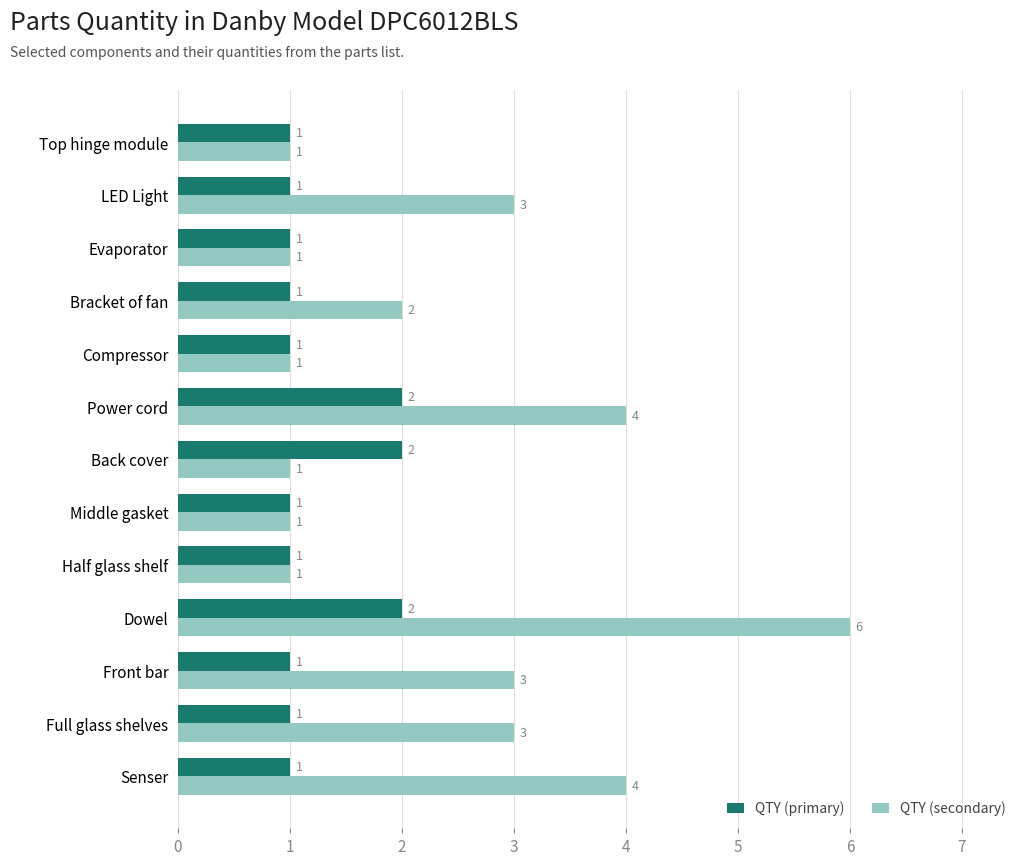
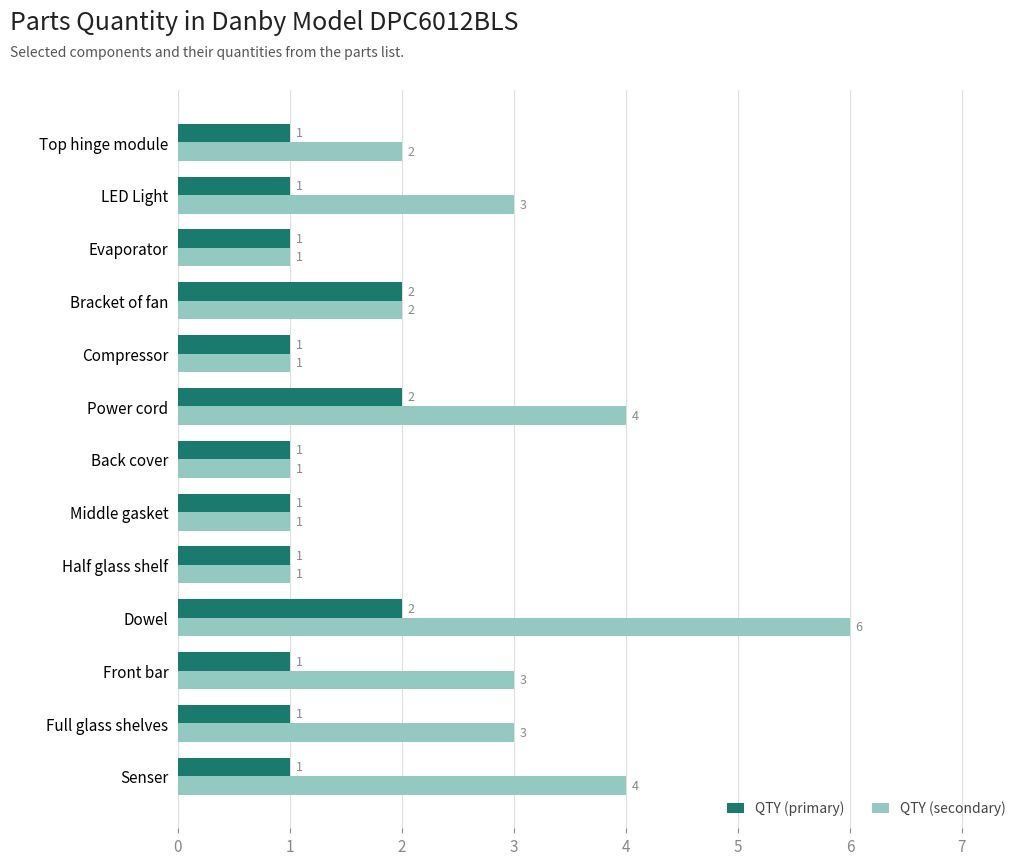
  {
    "QTY (primary)": {
      "Top hinge module": 1,
      "LED Light": 1,
      "Evaporator": 1,
-     "Bracket of fan": 1,
+     "Bracket of fan": 2,
      "Compressor": 1,
      "Power cord": 2,
-     "Back cover": 2,
+     "Back cover": 1,
      "Middle gasket": 1,
      "Half glass shelf": 1,
      "Dowel": 2,
      "Front bar": 1,
      "Full glass shelves": 1,
      "Senser": 1
    },
    "QTY (secondary)": {
-     "Top hinge module": 1,
+     "Top hinge module": 2,
      "LED Light": 3,
      "Evaporator": 1,
      "Bracket of fan": 2,
      "Compressor": 1,
      "Power cord": 4,
      "Back cover": 1,
      "Middle gasket": 1,
      "Half glass shelf": 1,
      "Dowel": 6,
      "Front bar": 3,
      "Full glass shelves": 3,
      "Senser": 4
    }
  }
